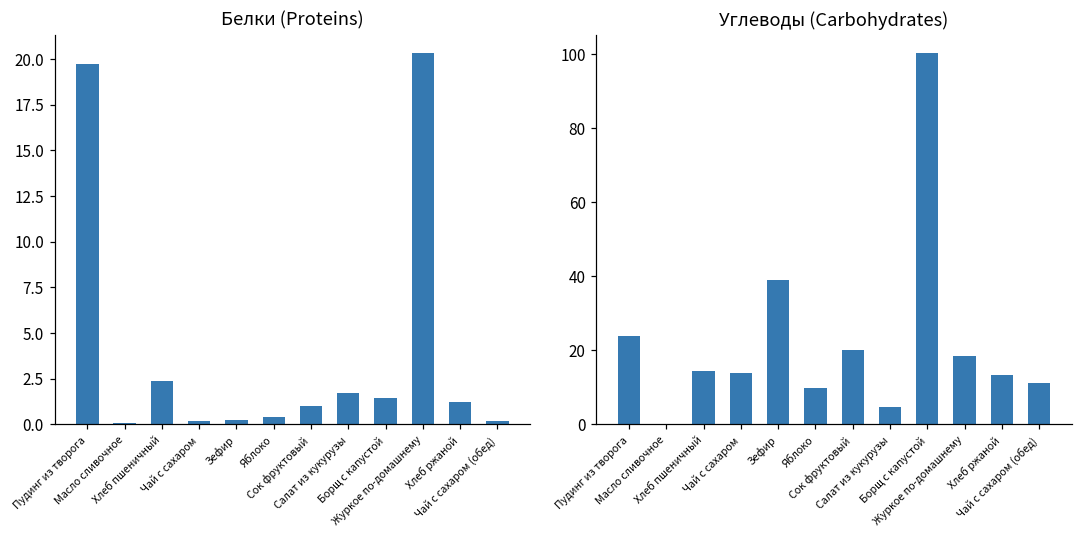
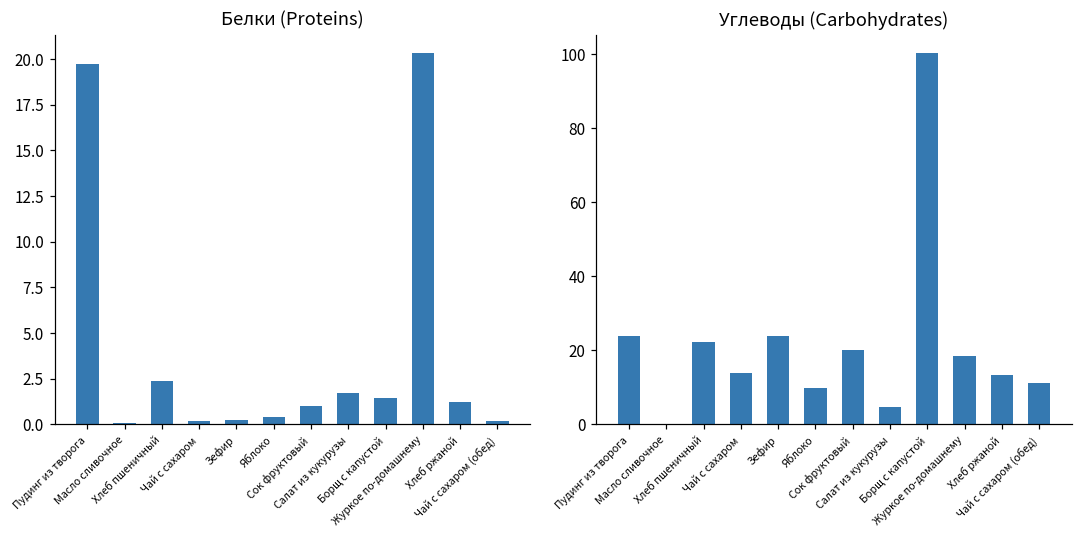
  {
    "Белки (Proteins)": {
      "Пудинг из творога": 19.7,
      "Хлеб пшеничный": 2.4,
      "Чай с сахаром": 0.2,
      "Зефир": 0.2,
      "Яблоко": 0.4,
      "Сок фруктовый": 1.0,
      "Салат из кукурузы": 1.7,
      "Борщ с капустой": 1.5,
      "Журкое по-домашнему": 20.3,
      "Хлеб ржаной": 1.3,
      "Чай с сахаром (обед)": 0.2
    },
    "Углеводы (Carbohydrates)": {
      "Пудинг из творога": 24,
-     "Хлеб пшеничный": 14,
+     "Хлеб пшеничный": 22,
      "Чай с сахаром": 14,
-     "Зефир": 39,
+     "Зефир": 24,
      "Яблоко": 10,
      "Сок фруктовый": 20,
      "Салат из кукурузы": 5,
      "Борщ с капустой": 100,
      "Журкое по-домашнему": 18,
      "Хлеб ржаной": 13,
      "Чай с сахаром (обед)": 11
    }
  }
